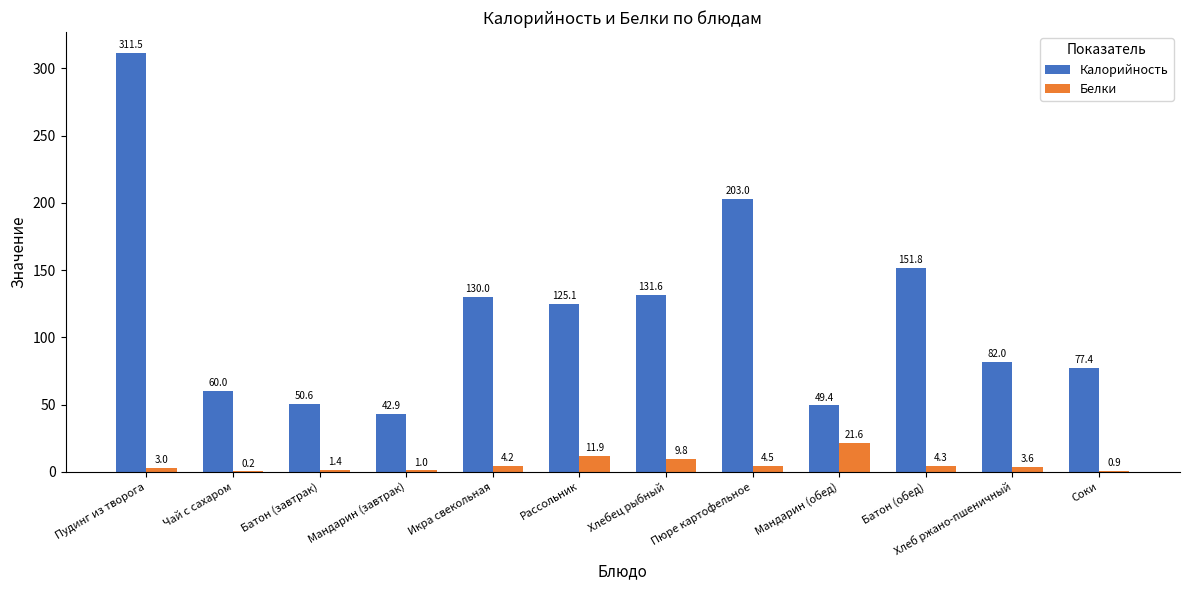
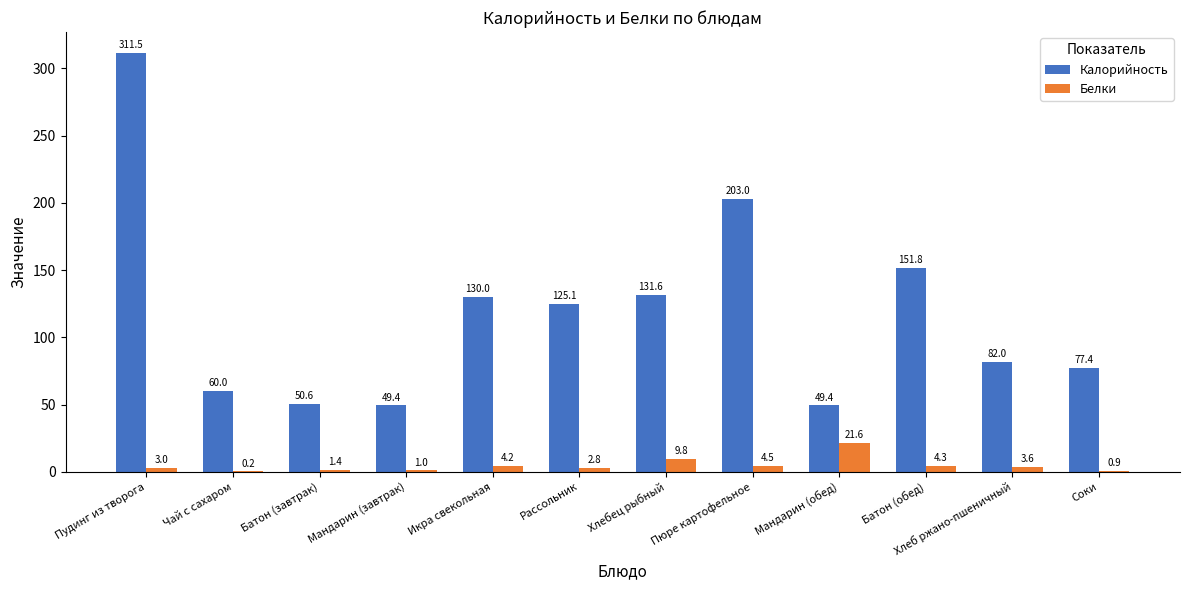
  {
    "Калорийность": {
      "Пудинг из творога": 311.5,
      "Чай с сахаром": 60.0,
      "Батон (завтрак)": 50.6,
-     "Мандарин (завтрак)": 42.9,
+     "Мандарин (завтрак)": 49.4,
      "Икра свекольная": 130.0,
      "Рассольник": 125.1,
      "Хлебец рыбный": 131.6,
      "Пюре картофельное": 203.0,
      "Мандарин (обед)": 49.4,
      "Батон (обед)": 151.8,
      "Хлеб ржано-пшеничный": 82.0,
      "Соки": 77.4
    },
    "Белки": {
      "Пудинг из творога": 3.0,
      "Чай с сахаром": 0.2,
      "Батон (завтрак)": 1.4,
      "Мандарин (завтрак)": 1.0,
      "Икра свекольная": 4.2,
-     "Рассольник": 11.9,
+     "Рассольник": 2.8,
      "Хлебец рыбный": 9.8,
      "Пюре картофельное": 4.5,
      "Мандарин (обед)": 21.6,
      "Батон (обед)": 4.3,
      "Хлеб ржано-пшеничный": 3.6,
      "Соки": 0.9
    }
  }
